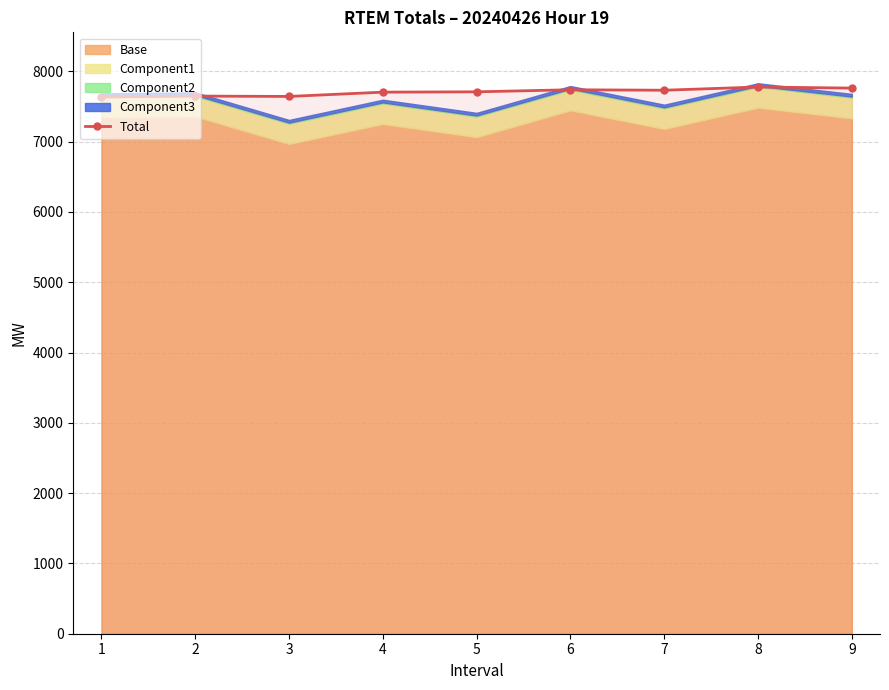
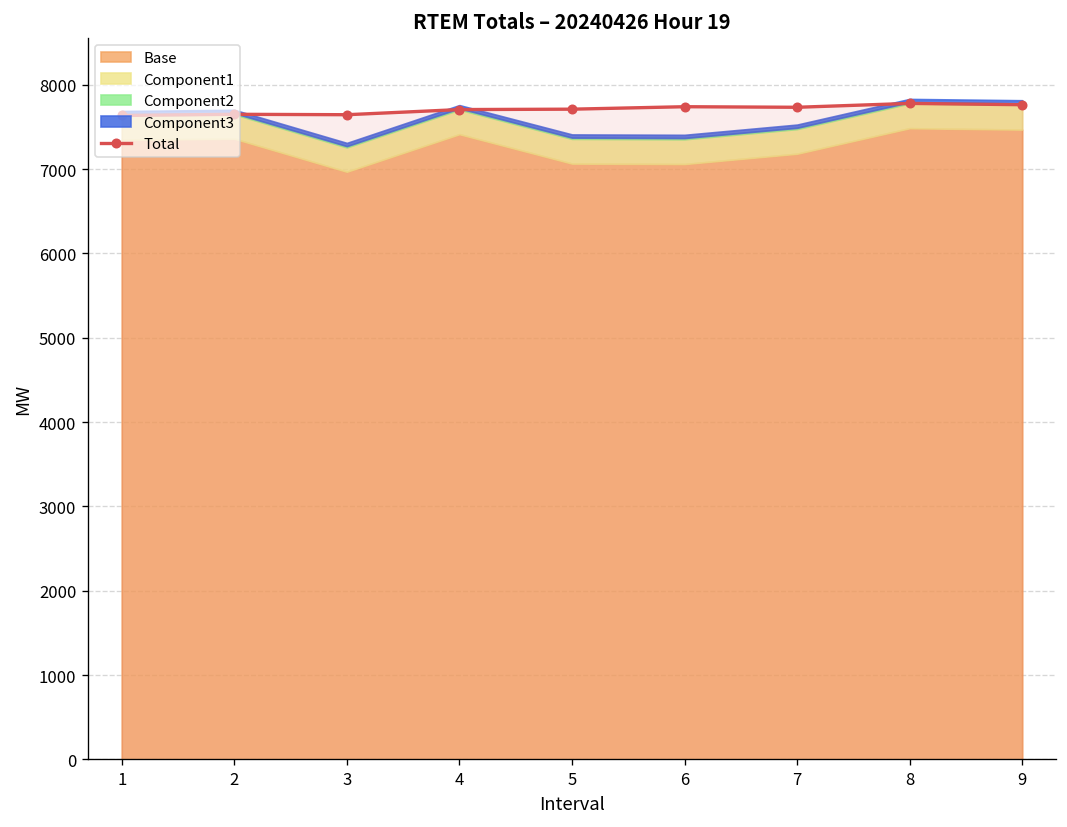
  {
    "Base": {
      "3": 7000,
-     "4": 7300,
+     "4": 7400,
      "5": 7100,
-     "6": 7400,
+     "6": 7100,
      "7": 7200,
      "8": 7500,
-     "9": 7300
+     "9": 7500
    },
    "Component3": {
      "3": 0,
      "4": 0,
      "5": 0,
      "6": 0,
      "7": 0,
      "8": 0,
      "9": 0
    },
    "Total": {
      "3": 7600,
      "5": 7700,
      "7": 7700
    }
  }
